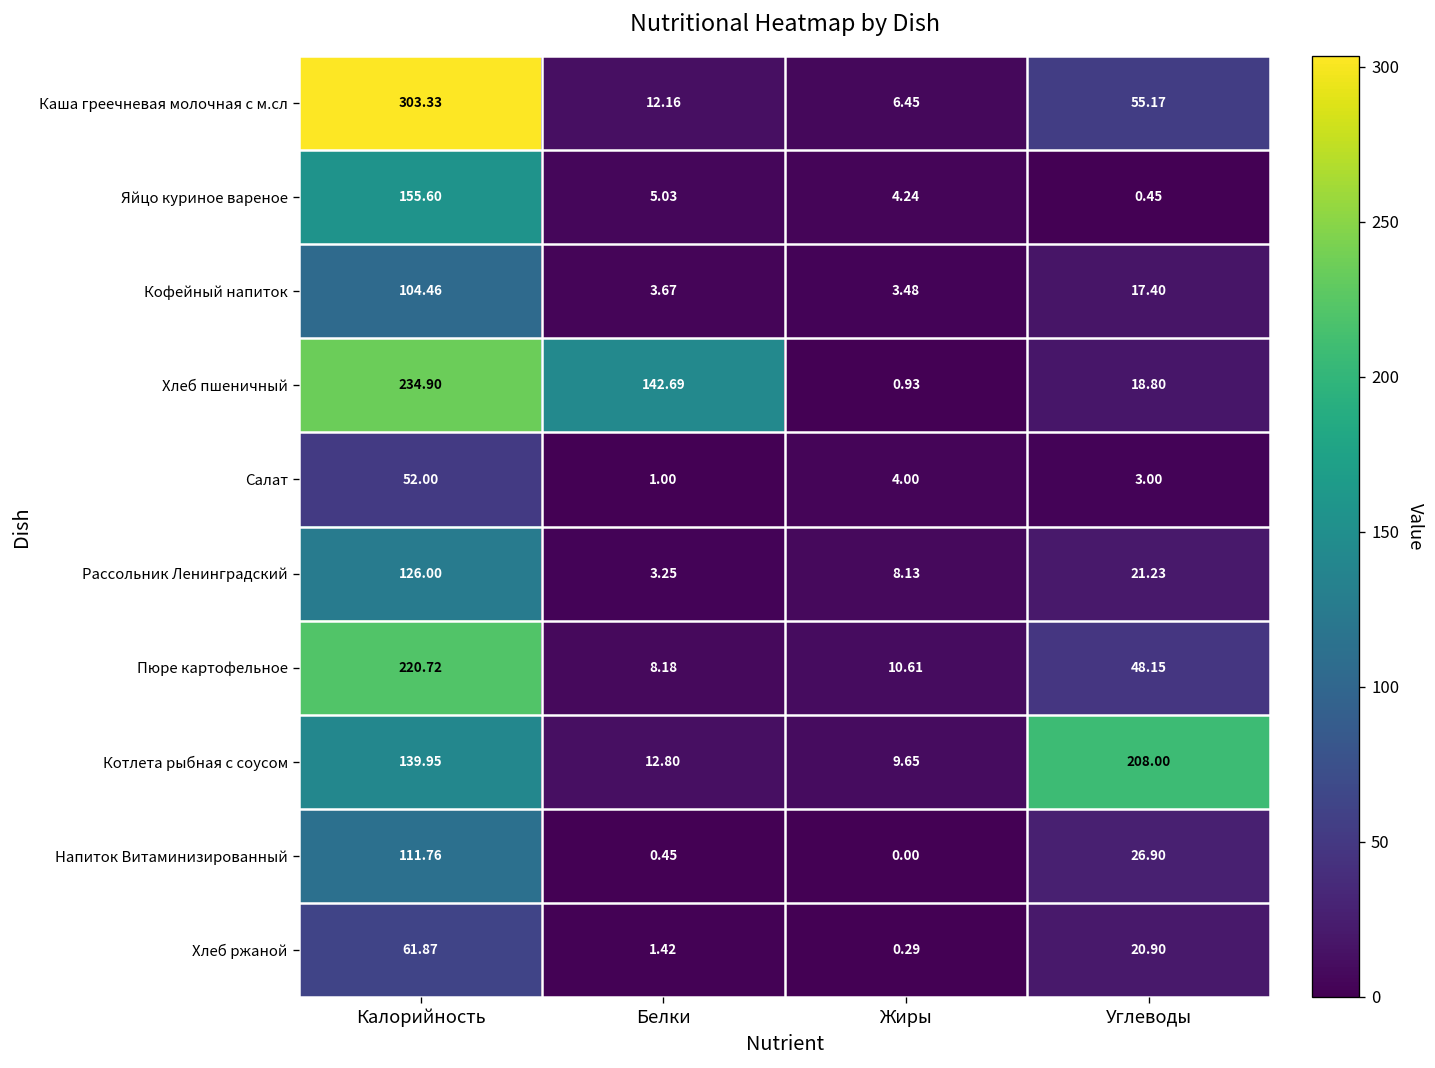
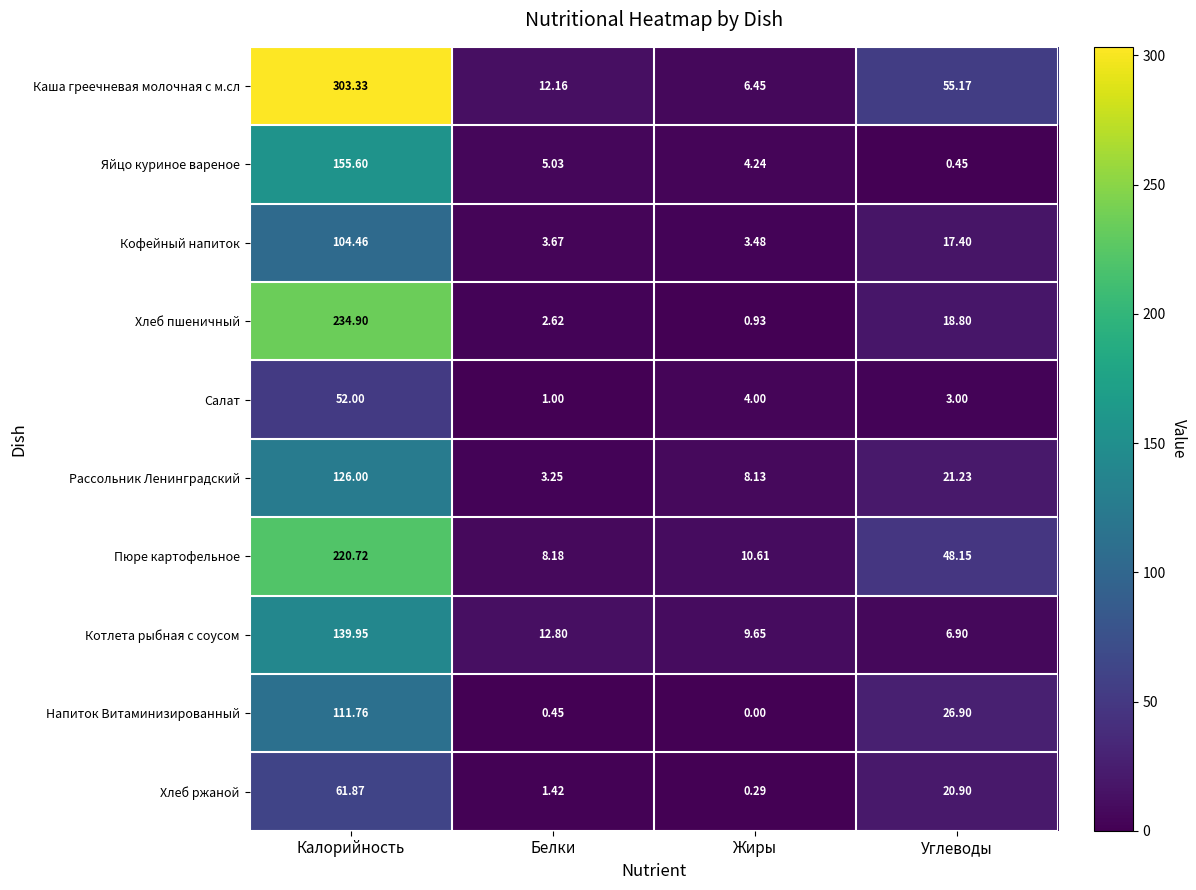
  {
    "Каша греечневая молочная с м.сл": {
      "Калорийность": 303.33,
      "Белки": 12.16,
      "Жиры": 6.45,
      "Углеводы": 55.17
    },
    "Яйцо куриное вареное": {
      "Калорийность": 155.60,
      "Белки": 5.03,
      "Жиры": 4.24,
      "Углеводы": 0.45
    },
    "Кофейный напиток": {
      "Калорийность": 104.46,
      "Белки": 3.67,
      "Жиры": 3.48,
      "Углеводы": 17.40
    },
    "Хлеб пшеничный": {
      "Калорийность": 234.90,
-     "Белки": 142.69,
+     "Белки": 2.62,
      "Жиры": 0.93,
      "Углеводы": 18.80
    },
    "Салат": {
      "Калорийность": 52.00,
      "Белки": 1.00,
      "Жиры": 4.00,
      "Углеводы": 3.00
    },
    "Рассольник Ленинградский": {
      "Калорийность": 126.00,
      "Белки": 3.25,
      "Жиры": 8.13,
      "Углеводы": 21.23
    },
    "Пюре картофельное": {
      "Калорийность": 220.72,
      "Белки": 8.18,
      "Жиры": 10.61,
      "Углеводы": 48.15
    },
    "Котлета рыбная с соусом": {
      "Калорийность": 139.95,
      "Белки": 12.80,
      "Жиры": 9.65,
-     "Углеводы": 208.00
+     "Углеводы": 6.90
    },
    "Напиток Витаминизированный": {
      "Калорийность": 111.76,
      "Белки": 0.45,
      "Жиры": 0.00,
      "Углеводы": 26.90
    },
    "Хлеб ржаной": {
      "Калорийность": 61.87,
      "Белки": 1.42,
      "Жиры": 0.29,
      "Углеводы": 20.90
    }
  }
